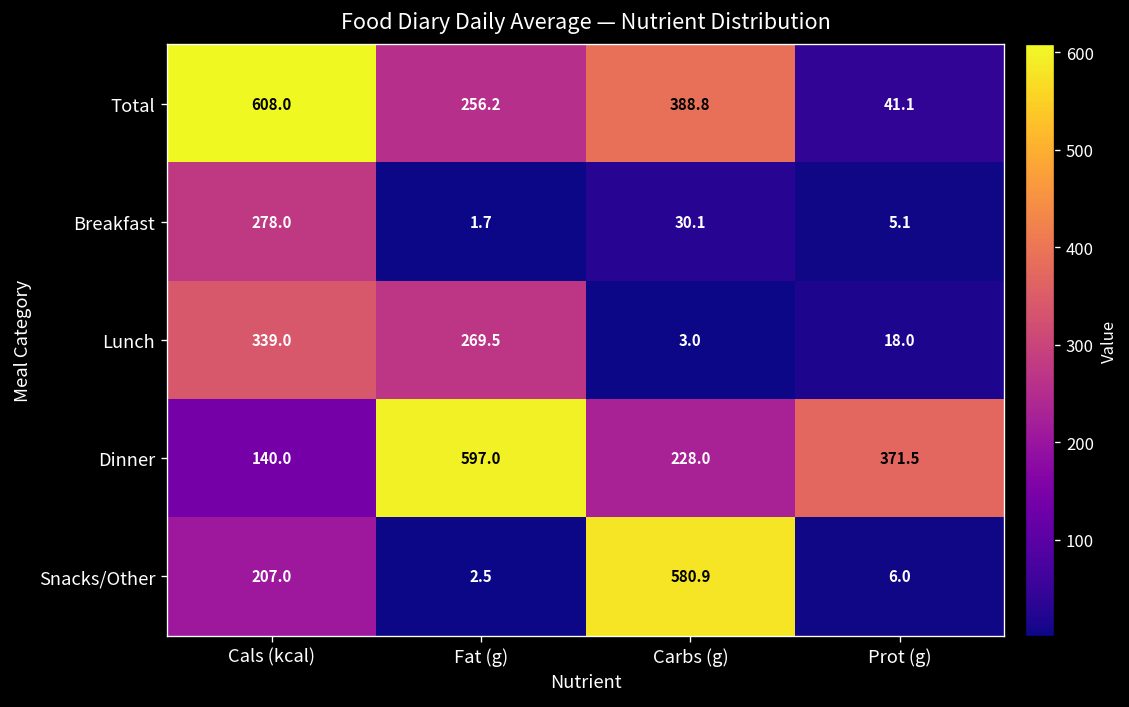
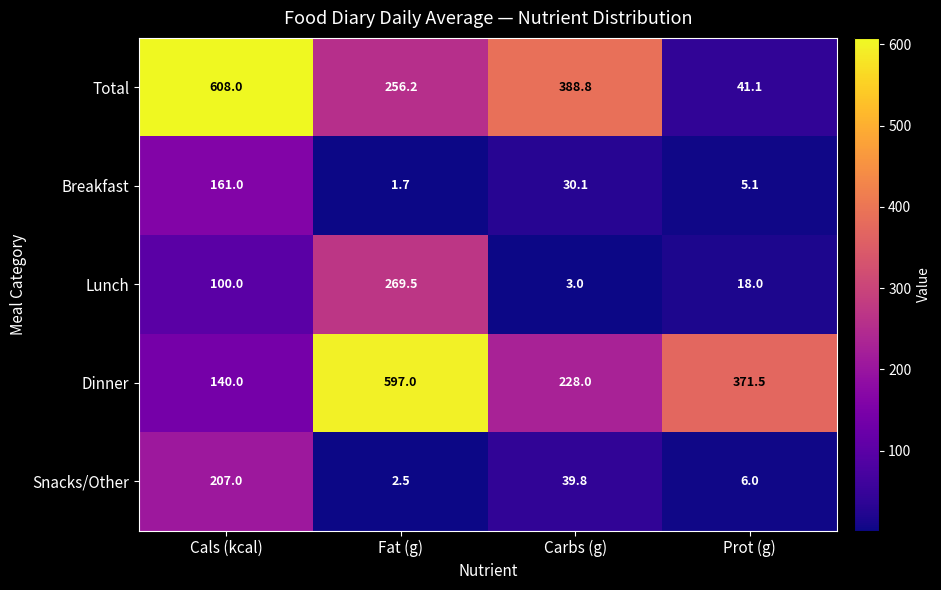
  {
    "Total": {
      "Cals (kcal)": 608.0,
      "Fat (g)": 256.2,
      "Carbs (g)": 388.8,
      "Prot (g)": 41.1
    },
    "Breakfast": {
-     "Cals (kcal)": 278.0,
+     "Cals (kcal)": 161.0,
      "Fat (g)": 1.7,
      "Carbs (g)": 30.1,
      "Prot (g)": 5.1
    },
    "Lunch": {
-     "Cals (kcal)": 339.0,
+     "Cals (kcal)": 100.0,
      "Fat (g)": 269.5,
      "Carbs (g)": 3.0,
      "Prot (g)": 18.0
    },
    "Dinner": {
      "Cals (kcal)": 140.0,
      "Fat (g)": 597.0,
      "Carbs (g)": 228.0,
      "Prot (g)": 371.5
    },
    "Snacks/Other": {
      "Cals (kcal)": 207.0,
      "Fat (g)": 2.5,
-     "Carbs (g)": 580.9,
+     "Carbs (g)": 39.8,
      "Prot (g)": 6.0
    }
  }
